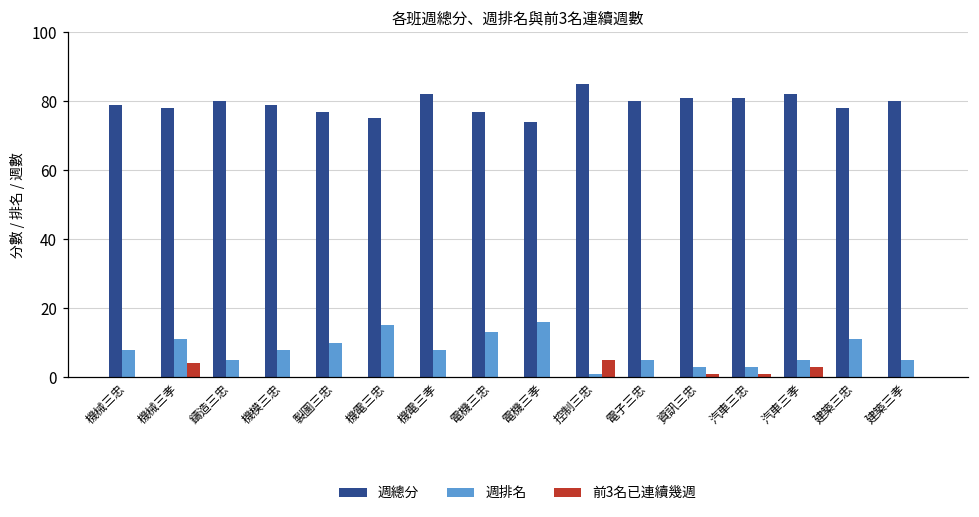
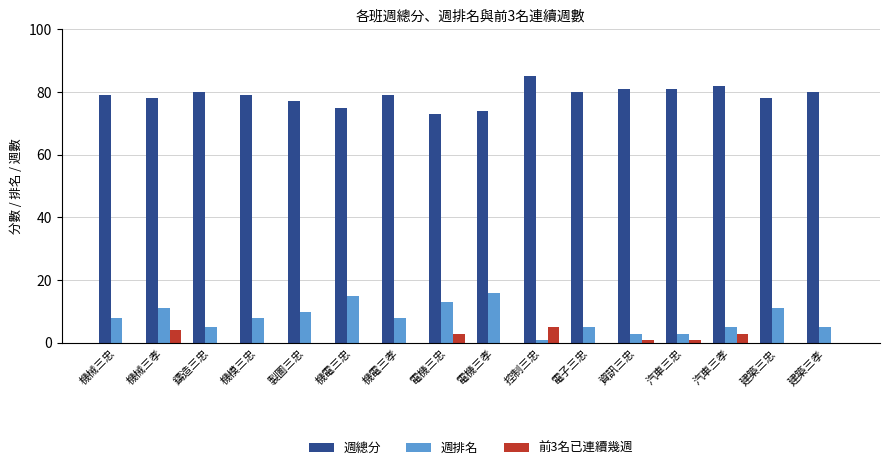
  {
    "週總分": {
      "機械三忠": 79,
      "機械三孝": 78,
      "鑄造三忠": 80,
      "機模三忠": 79,
      "製圖三忠": 77,
      "機電三忠": 75,
-     "機電三孝": 82,
-     "電機三忠": 77,
+     "機電三孝": 79,
+     "電機三忠": 73,
      "電機三孝": 74,
      "控制三忠": 85,
      "電子三忠": 80,
      "資訊三忠": 81,
      "汽車三忠": 81,
      "汽車三孝": 82,
      "建築三忠": 78,
      "建築三孝": 80
    },
    "週排名": {
      "機械三忠": 8,
      "機械三孝": 11,
      "鑄造三忠": 5,
      "機模三忠": 8,
      "製圖三忠": 10,
      "機電三忠": 15,
      "機電三孝": 8,
      "電機三忠": 13,
      "電機三孝": 16,
      "控制三忠": 1,
      "電子三忠": 5,
      "資訊三忠": 3,
      "汽車三忠": 3,
      "汽車三孝": 5,
      "建築三忠": 11,
      "建築三孝": 5
    },
    "前3名已連續幾週": {
      "機械三忠": 0,
      "機械三孝": 4,
      "鑄造三忠": 0,
      "機模三忠": 0,
      "製圖三忠": 0,
      "機電三忠": 0,
      "機電三孝": 0,
-     "電機三忠": 0,
+     "電機三忠": 3,
      "電機三孝": 0,
      "控制三忠": 5,
      "電子三忠": 0,
      "資訊三忠": 1,
      "汽車三忠": 1,
      "汽車三孝": 3,
      "建築三忠": 0,
      "建築三孝": 0
    }
  }
